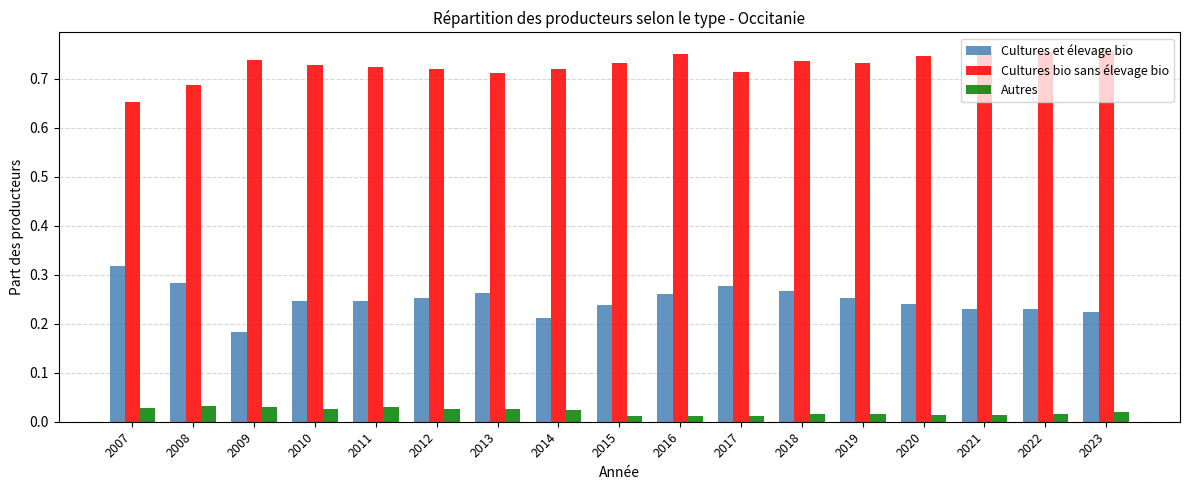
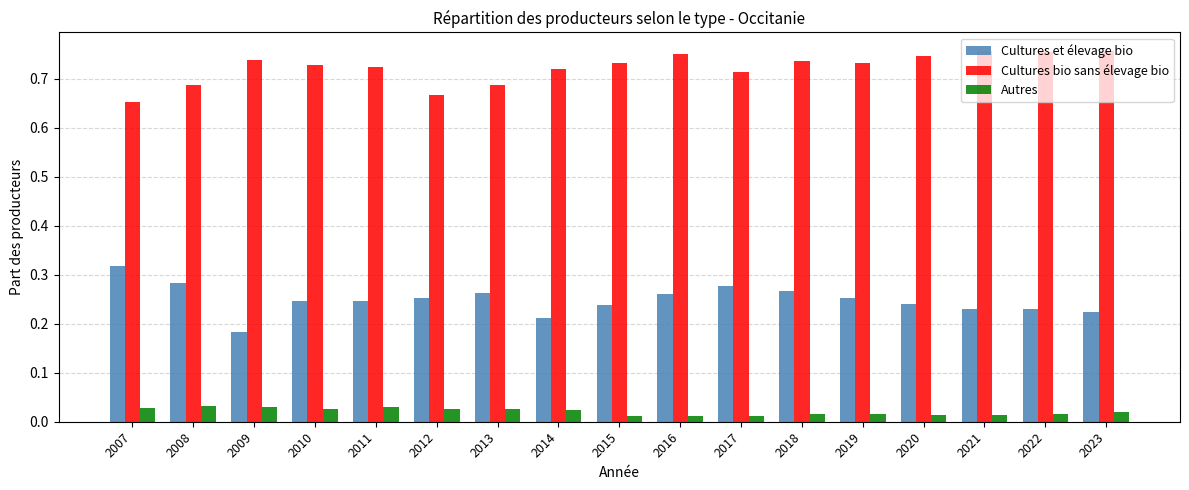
  {
    "Cultures et élevage bio": {
      "2007": 0.32,
      "2008": 0.28,
      "2009": 0.18,
      "2010": 0.25,
      "2011": 0.25,
      "2012": 0.25,
      "2013": 0.26,
      "2014": 0.21,
      "2015": 0.24,
      "2016": 0.26,
      "2017": 0.28,
      "2018": 0.27,
      "2019": 0.25,
      "2020": 0.24,
      "2021": 0.23,
      "2022": 0.23,
      "2023": 0.22
    },
    "Cultures bio sans élevage bio": {
      "2007": 0.65,
      "2008": 0.69,
      "2009": 0.74,
      "2010": 0.73,
      "2011": 0.72,
-     "2012": 0.72,
-     "2013": 0.71,
+     "2012": 0.67,
+     "2013": 0.69,
      "2014": 0.72,
      "2015": 0.73,
      "2016": 0.75,
      "2017": 0.71,
      "2018": 0.74,
      "2019": 0.73,
      "2020": 0.75
    },
    "Autres": {
      "2007": 0.03,
      "2008": 0.03,
      "2009": 0.03,
      "2010": 0.03,
      "2011": 0.03,
      "2012": 0.03,
      "2013": 0.03,
      "2014": 0.02,
      "2015": 0.01,
      "2016": 0.01,
      "2017": 0.01,
      "2018": 0.02,
      "2019": 0.02,
      "2020": 0.01,
      "2021": 0.01,
      "2022": 0.02,
      "2023": 0.02
    }
  }
